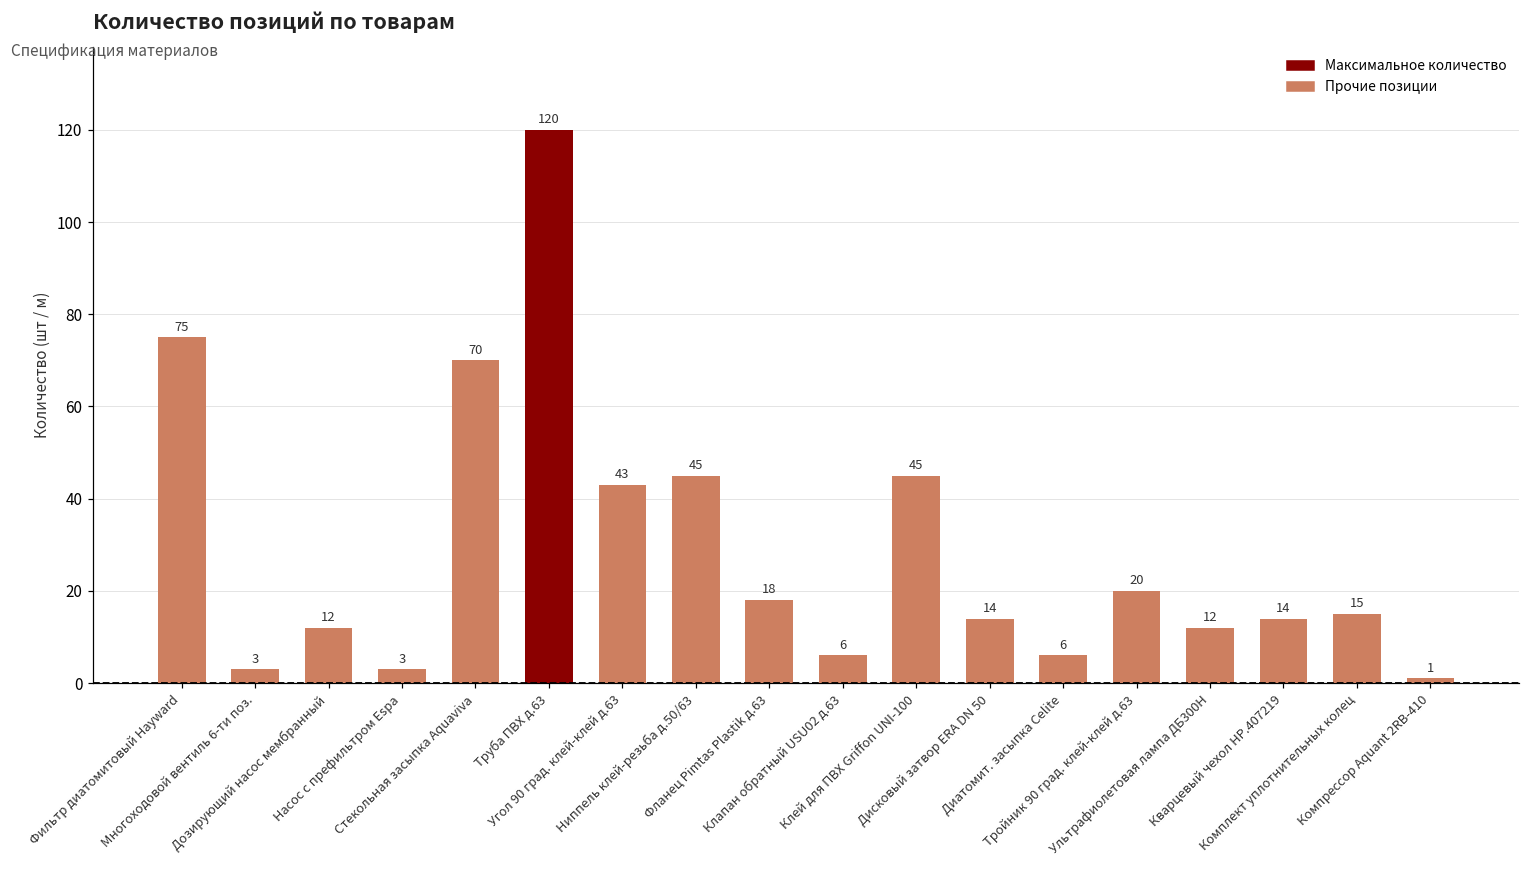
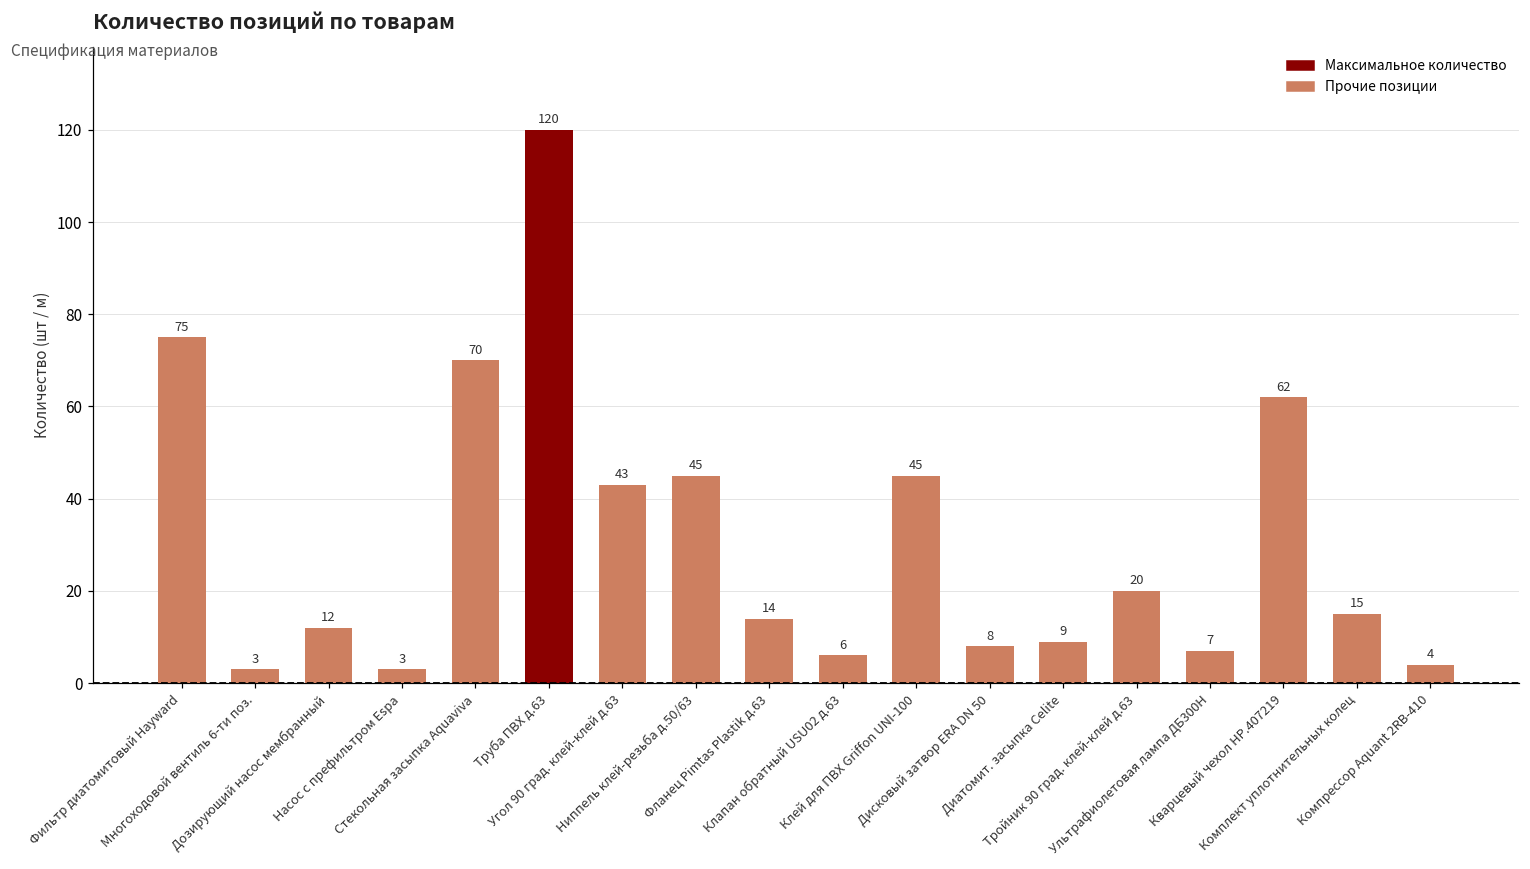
  {
    "Фильтр диатомитовый Hayward": 75,
    "Многоходовой вентиль 6-ти поз.": 3,
    "Дозирующий насос мембранный": 12,
    "Насос с префильтром Espa": 3,
    "Стекольная засыпка Aquaviva": 70,
    "Труба ПВХ д.63": 120,
    "Угол 90 град. клей-клей д.63": 43,
    "Ниппель клей-резьба д.50/63": 45,
-   "Фланец Pimtas Plastik д.63": 18,
+   "Фланец Pimtas Plastik д.63": 14,
    "Клапан обратный USU02 д.63": 6,
    "Клей для ПВХ Griffon UNI-100": 45,
-   "Дисковый затвор ERA DN 50": 14,
-   "Диатомит. засыпка Celite": 6,
+   "Дисковый затвор ERA DN 50": 8,
+   "Диатомит. засыпка Celite": 9,
    "Тройник 90 град. клей-клей д.63": 20,
-   "Ультрафиолетовая лампа ДБ300Н": 12,
-   "Кварцевый чехол НР.407219": 14,
+   "Ультрафиолетовая лампа ДБ300Н": 7,
+   "Кварцевый чехол НР.407219": 62,
    "Комплект уплотнительных колец": 15,
-   "Компрессор Aquant 2RB-410": 1
+   "Компрессор Aquant 2RB-410": 4
  }
